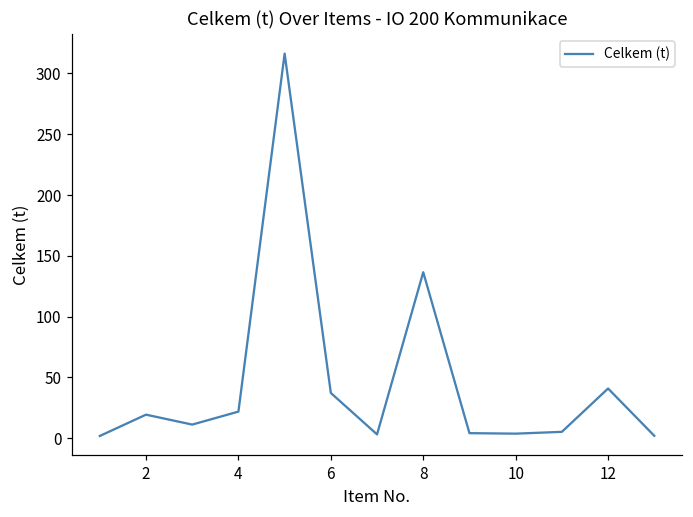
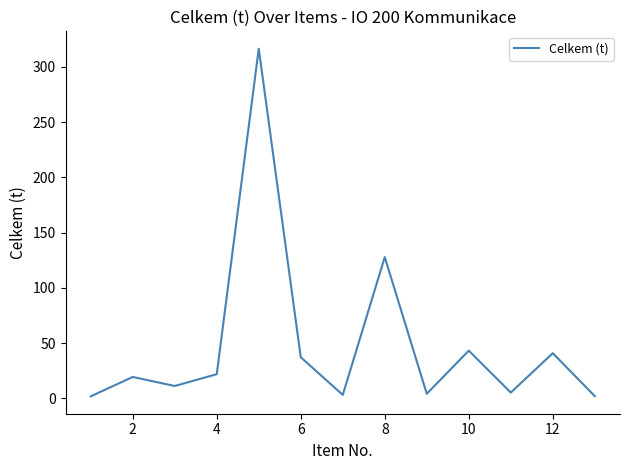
  {
    "2": 19,
    "4": 22,
    "6": 37,
-   "8": 137,
-   "10": 4,
+   "8": 128,
+   "10": 43,
    "12": 41
  }
